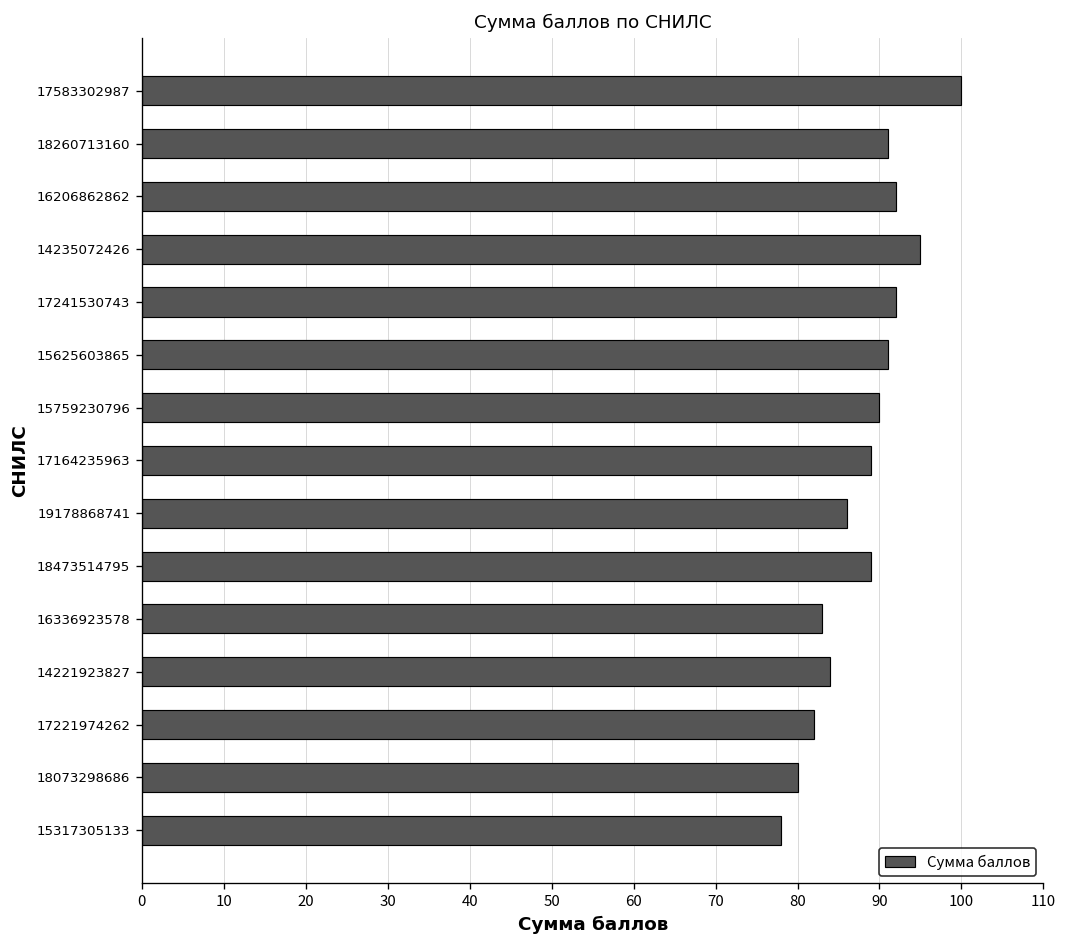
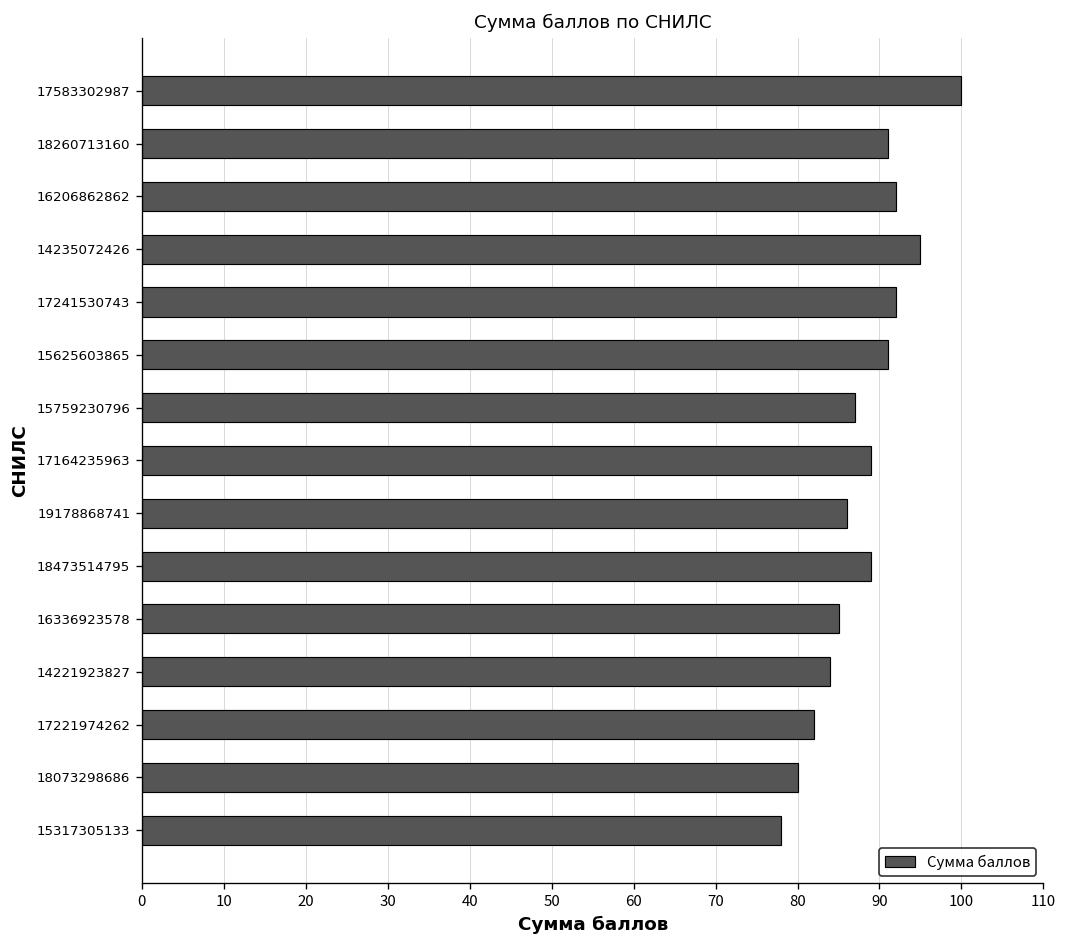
  {
    "17583302987": 100,
    "18260713160": 91,
    "16206862862": 92,
    "14235072426": 95,
    "17241530743": 92,
    "15625603865": 91,
-   "15759230796": 90,
+   "15759230796": 87,
    "17164235963": 89,
    "19178868741": 86,
    "18473514795": 89,
-   "16336923578": 83,
+   "16336923578": 85,
    "14221923827": 84,
    "17221974262": 82,
    "18073298686": 80,
    "15317305133": 78
  }
